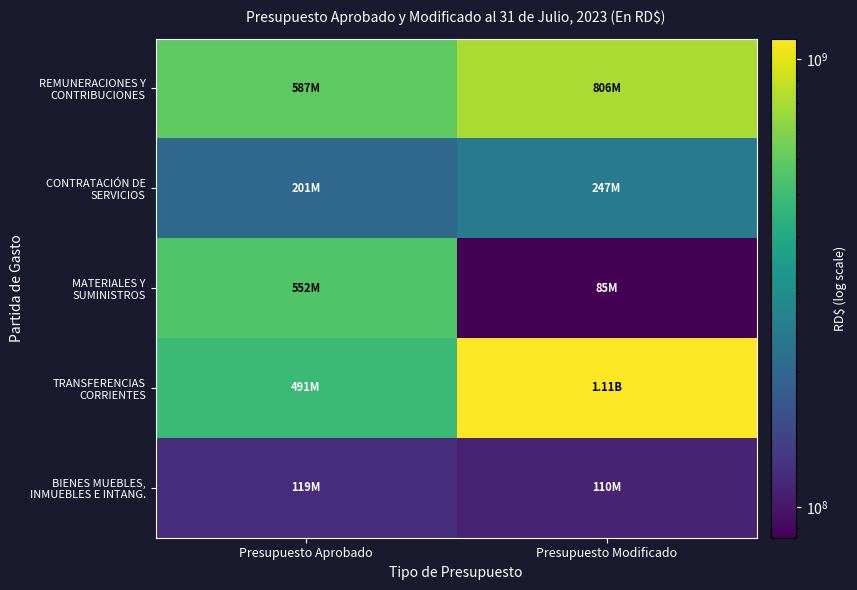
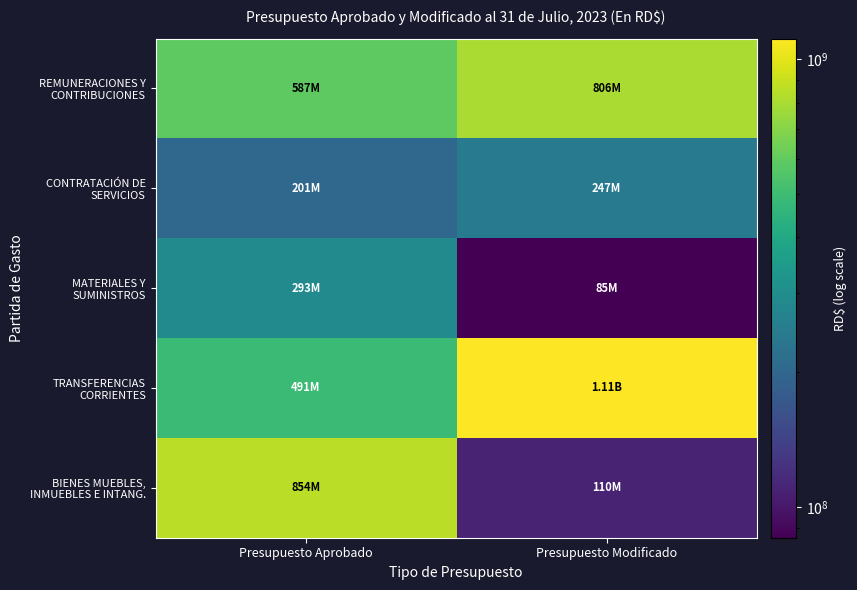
  {
    "REMUNERACIONES Y CONTRIBUCIONES": {
      "Presupuesto Aprobado": "587M",
      "Presupuesto Modificado": "806M"
    },
    "CONTRATACIÓN DE SERVICIOS": {
      "Presupuesto Aprobado": "201M",
      "Presupuesto Modificado": "247M"
    },
    "MATERIALES Y SUMINISTROS": {
-     "Presupuesto Aprobado": "552M",
+     "Presupuesto Aprobado": "293M",
      "Presupuesto Modificado": "85M"
    },
    "TRANSFERENCIAS CORRIENTES": {
      "Presupuesto Aprobado": "491M",
      "Presupuesto Modificado": "1.11B"
    },
    "BIENES MUEBLES, INMUEBLES E INTANG.": {
-     "Presupuesto Aprobado": "119M",
+     "Presupuesto Aprobado": "854M",
      "Presupuesto Modificado": "110M"
    }
  }
